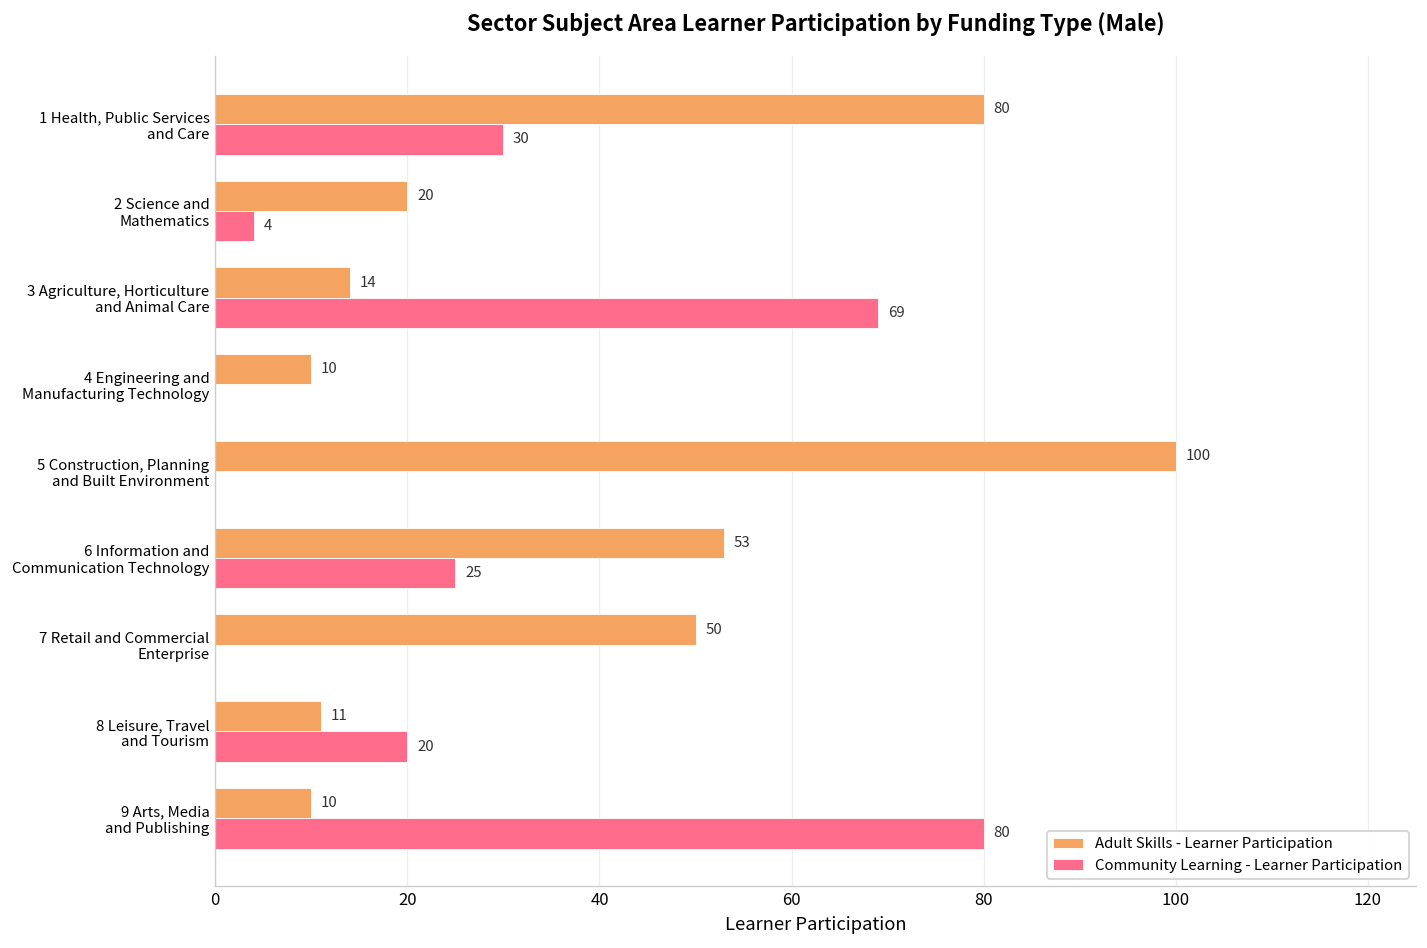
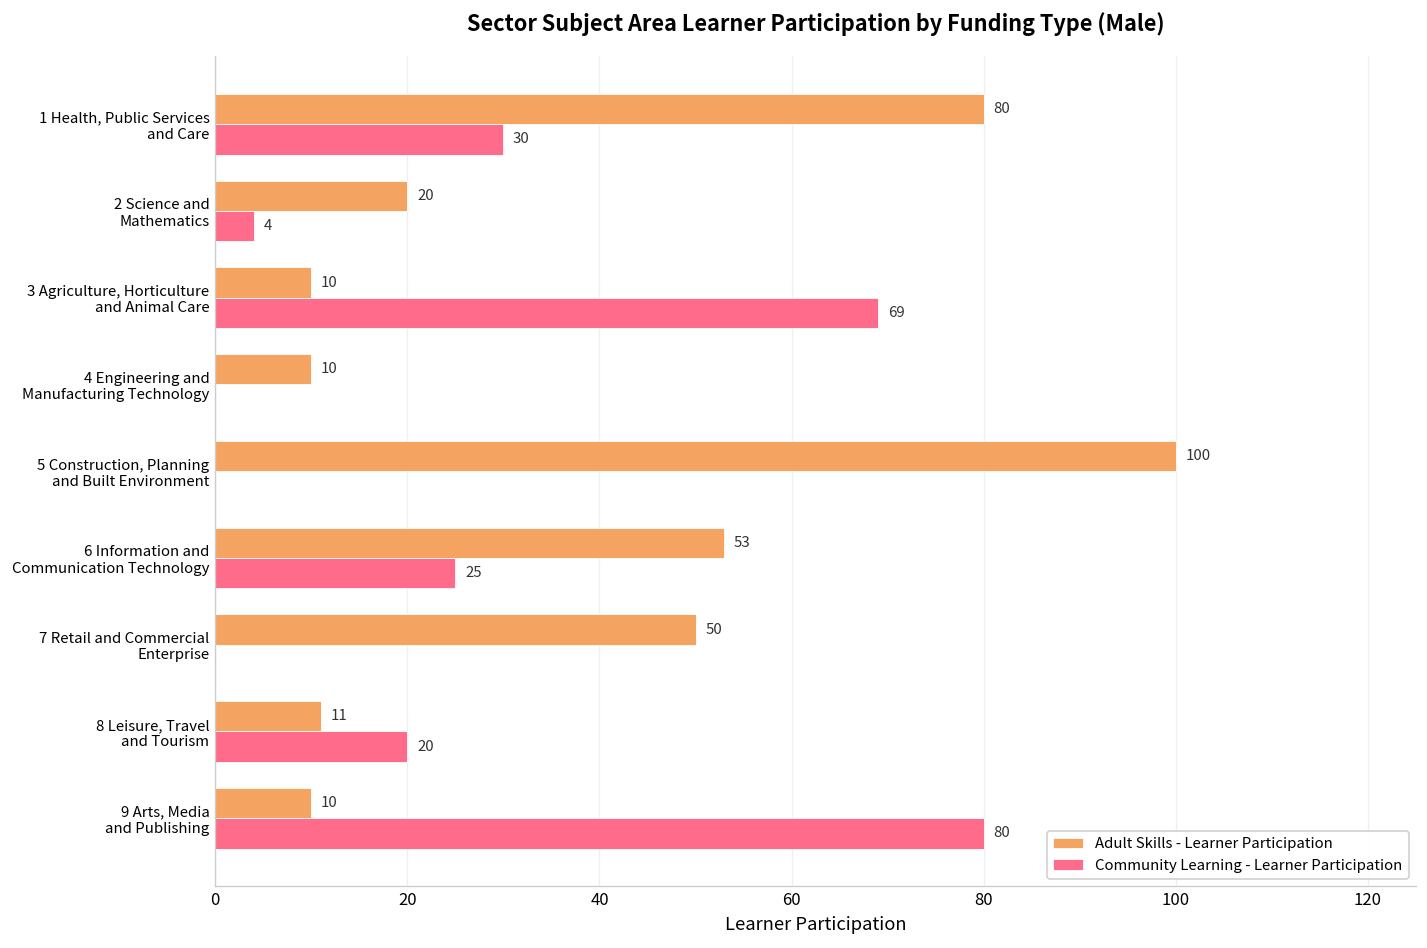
  {
    "Adult Skills - Learner Participation": {
      "1 Health, Public Services and Care": 80,
      "2 Science and Mathematics": 20,
-     "3 Agriculture, Horticulture and Animal Care": 14,
+     "3 Agriculture, Horticulture and Animal Care": 10,
      "4 Engineering and Manufacturing Technology": 10,
      "5 Construction, Planning and Built Environment": 100,
      "6 Information and Communication Technology": 53,
      "7 Retail and Commercial Enterprise": 50,
      "8 Leisure, Travel and Tourism": 11,
      "9 Arts, Media and Publishing": 10
    },
    "Community Learning - Learner Participation": {
      "1 Health, Public Services and Care": 30,
      "2 Science and Mathematics": 4,
      "3 Agriculture, Horticulture and Animal Care": 69,
      "6 Information and Communication Technology": 25,
      "8 Leisure, Travel and Tourism": 20,
      "9 Arts, Media and Publishing": 80
    }
  }
